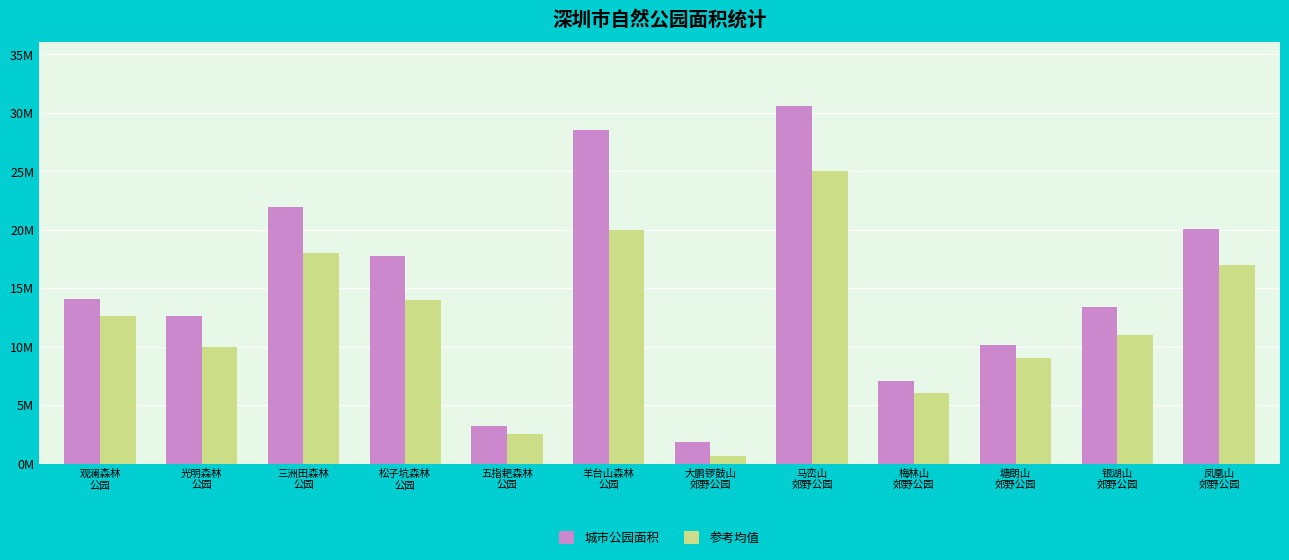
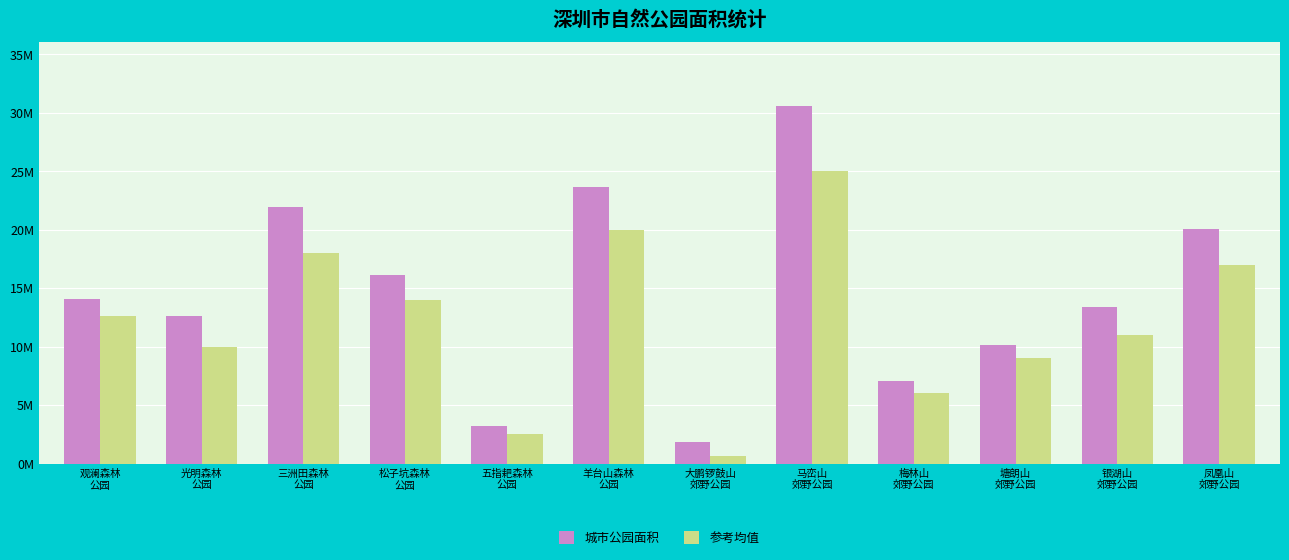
  {
    "城市公园面积": {
      "观澜森林 公园": 14100000,
      "光明森林 公园": 12600000,
      "三洲田森林 公园": 21900000,
-     "松子坑森林 公园": 17800000,
+     "松子坑森林 公园": 16100000,
      "五指耙森林 公园": 3200000,
-     "羊台山森林 公园": 28500000,
+     "羊台山森林 公园": 23600000,
      "大鹏锣鼓山 郊野公园": 1900000,
      "马峦山 郊野公园": 30500000,
      "梅林山 郊野公园": 7000000,
      "塘朗山 郊野公园": 10100000,
      "银湖山 郊野公园": 13400000,
      "凤凰山 郊野公园": 20100000
    },
    "参考均值": {
      "观澜森林 公园": 12600000,
      "光明森林 公园": 10000000,
      "三洲田森林 公园": 18000000,
      "松子坑森林 公园": 14000000,
      "五指耙森林 公园": 2500000,
      "羊台山森林 公园": 20000000,
      "大鹏锣鼓山 郊野公园": 700000,
      "马峦山 郊野公园": 25000000,
      "梅林山 郊野公园": 6000000,
      "塘朗山 郊野公园": 9000000,
      "银湖山 郊野公园": 11000000,
      "凤凰山 郊野公园": 17000000
    }
  }
